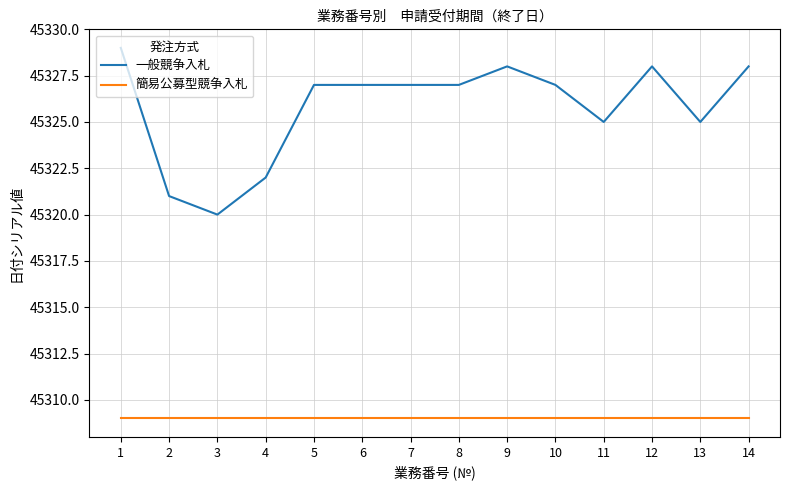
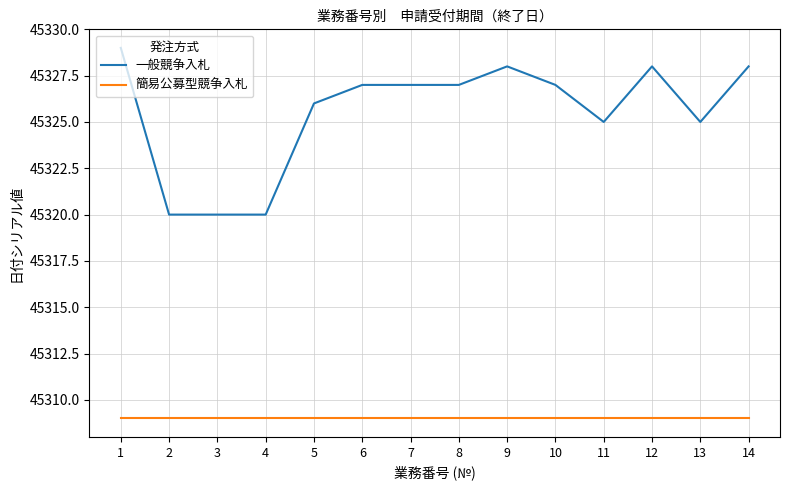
  {
    "一般競争入札": {
-     "2": 45321,
+     "2": 45320,
      "3": 45320,
-     "4": 45322,
-     "5": 45327,
+     "4": 45320,
+     "5": 45326,
      "6": 45327,
      "7": 45327,
      "8": 45327,
      "9": 45328,
      "10": 45327,
      "11": 45325,
      "12": 45328,
      "13": 45325,
      "14": 45328
    },
    "簡易公募型競争入札": {
      "1": 45309,
      "2": 45309,
      "3": 45309,
      "4": 45309,
      "5": 45309,
      "6": 45309,
      "7": 45309,
      "8": 45309,
      "9": 45309,
      "10": 45309,
      "11": 45309,
      "12": 45309,
      "13": 45309,
      "14": 45309
    }
  }
